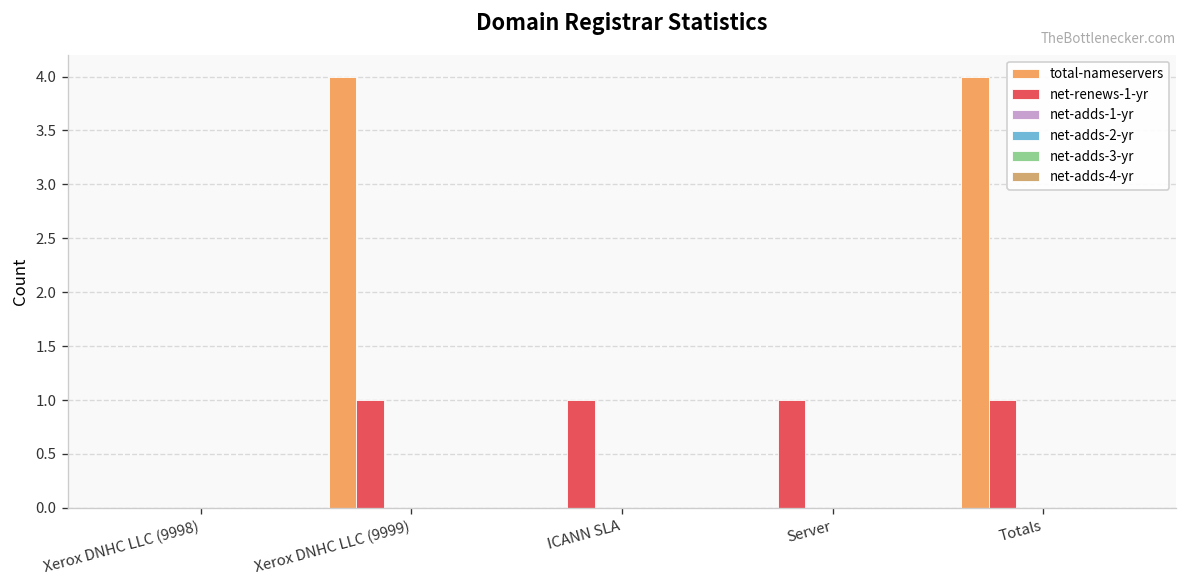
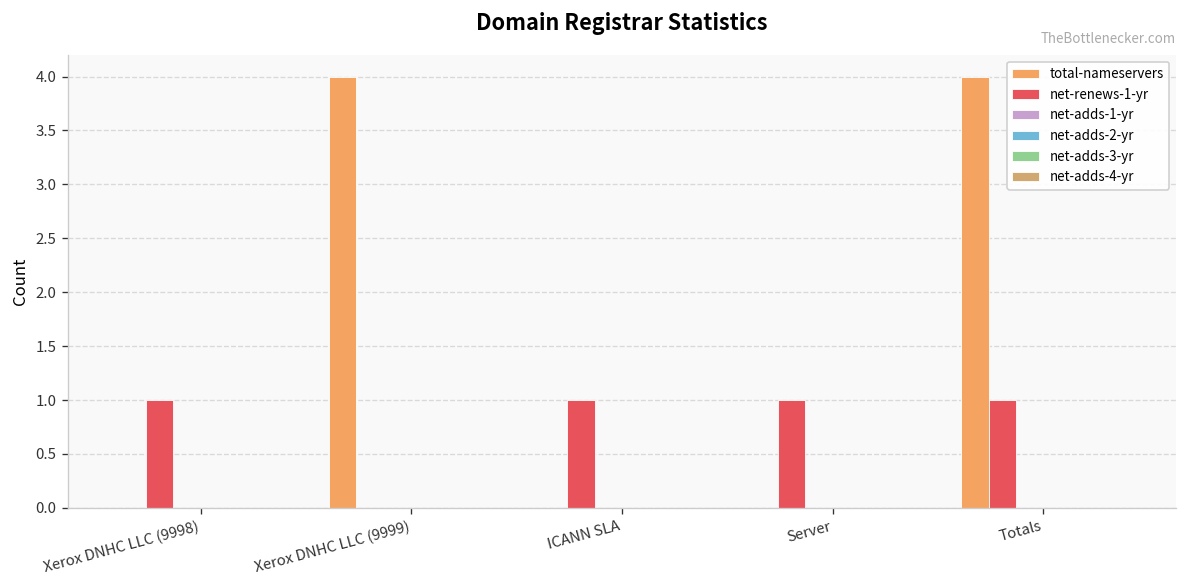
  {
    "net-renews-1-yr": {
-     "Xerox DNHC LLC (9998)": 0,
-     "Xerox DNHC LLC (9999)": 1,
+     "Xerox DNHC LLC (9998)": 1,
+     "Xerox DNHC LLC (9999)": 0,
      "ICANN SLA": 1,
      "Server": 1,
      "Totals": 1
    },
    "net-adds-1-yr": {
      "Xerox DNHC LLC (9998)": 0,
      "Xerox DNHC LLC (9999)": 0,
      "ICANN SLA": 0,
      "Server": 0,
      "Totals": 0
    },
    "net-adds-2-yr": {
      "Xerox DNHC LLC (9998)": 0,
      "Xerox DNHC LLC (9999)": 0,
      "ICANN SLA": 0,
      "Server": 0,
      "Totals": 0
    },
    "net-adds-3-yr": {
      "Xerox DNHC LLC (9998)": 0,
      "Xerox DNHC LLC (9999)": 0,
      "ICANN SLA": 0,
      "Server": 0,
      "Totals": 0
    }
  }
